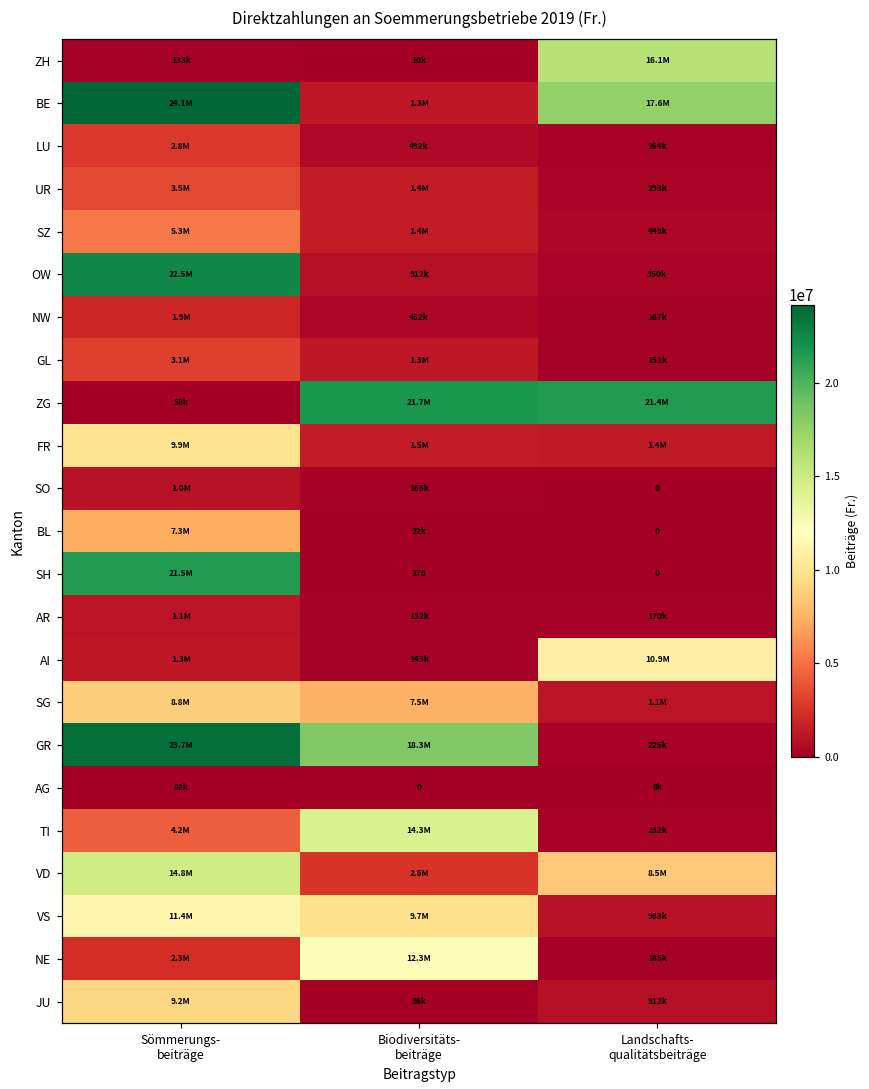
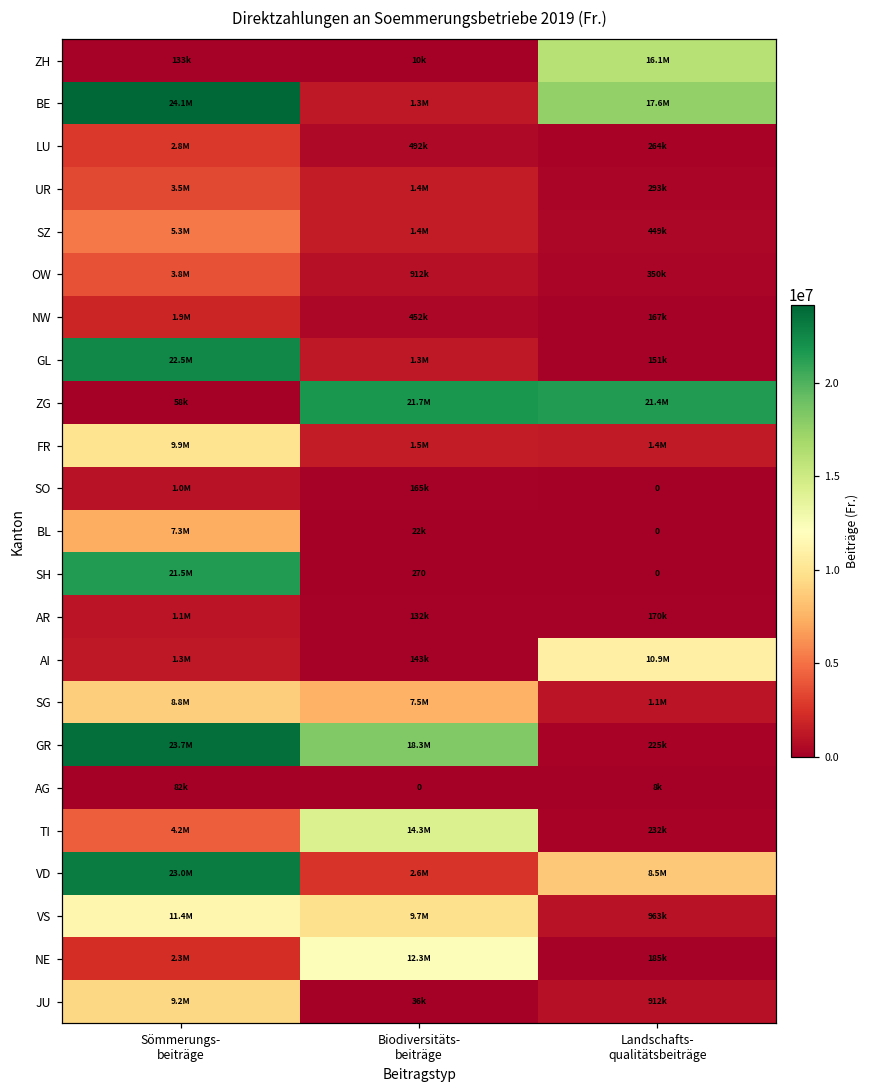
  {
    "ZH": {
      "Sömmerungs- beiträge": "133k",
      "Biodiversitäts- beiträge": "10k",
      "Landschafts- qualitätsbeiträge": "16.1M"
    },
    "BE": {
      "Sömmerungs- beiträge": "24.1M",
      "Biodiversitäts- beiträge": "1.3M",
      "Landschafts- qualitätsbeiträge": "17.6M"
    },
    "LU": {
      "Sömmerungs- beiträge": "2.8M",
      "Biodiversitäts- beiträge": "492k",
      "Landschafts- qualitätsbeiträge": "264k"
    },
    "UR": {
      "Sömmerungs- beiträge": "3.5M",
      "Biodiversitäts- beiträge": "1.4M",
      "Landschafts- qualitätsbeiträge": "293k"
    },
    "SZ": {
      "Sömmerungs- beiträge": "5.3M",
      "Biodiversitäts- beiträge": "1.4M",
      "Landschafts- qualitätsbeiträge": "449k"
    },
    "OW": {
-     "Sömmerungs- beiträge": "22.5M",
+     "Sömmerungs- beiträge": "3.8M",
      "Biodiversitäts- beiträge": "912k",
      "Landschafts- qualitätsbeiträge": "350k"
    },
    "NW": {
      "Sömmerungs- beiträge": "1.9M",
      "Biodiversitäts- beiträge": "452k",
      "Landschafts- qualitätsbeiträge": "167k"
    },
    "GL": {
-     "Sömmerungs- beiträge": "3.1M",
+     "Sömmerungs- beiträge": "22.5M",
      "Biodiversitäts- beiträge": "1.3M",
      "Landschafts- qualitätsbeiträge": "151k"
    },
    "ZG": {
      "Sömmerungs- beiträge": "58k",
      "Biodiversitäts- beiträge": "21.7M",
      "Landschafts- qualitätsbeiträge": "21.4M"
    },
    "FR": {
      "Sömmerungs- beiträge": "9.9M",
      "Biodiversitäts- beiträge": "1.5M",
      "Landschafts- qualitätsbeiträge": "1.4M"
    },
    "SO": {
      "Sömmerungs- beiträge": "1.0M",
      "Biodiversitäts- beiträge": "165k",
      "Landschafts- qualitätsbeiträge": "0"
    },
    "BL": {
      "Sömmerungs- beiträge": "7.3M",
      "Biodiversitäts- beiträge": "22k",
      "Landschafts- qualitätsbeiträge": "0"
    },
    "SH": {
      "Sömmerungs- beiträge": "21.5M",
      "Biodiversitäts- beiträge": "270",
      "Landschafts- qualitätsbeiträge": "0"
    },
    "AR": {
      "Sömmerungs- beiträge": "1.1M",
      "Biodiversitäts- beiträge": "132k",
      "Landschafts- qualitätsbeiträge": "170k"
    },
    "AI": {
      "Sömmerungs- beiträge": "1.3M",
      "Biodiversitäts- beiträge": "143k",
      "Landschafts- qualitätsbeiträge": "10.9M"
    },
    "SG": {
      "Sömmerungs- beiträge": "8.8M",
      "Biodiversitäts- beiträge": "7.5M",
      "Landschafts- qualitätsbeiträge": "1.1M"
    },
    "GR": {
      "Sömmerungs- beiträge": "23.7M",
      "Biodiversitäts- beiträge": "18.3M",
      "Landschafts- qualitätsbeiträge": "225k"
    },
    "AG": {
      "Sömmerungs- beiträge": "82k",
      "Biodiversitäts- beiträge": "0",
      "Landschafts- qualitätsbeiträge": "8k"
    },
    "TI": {
      "Sömmerungs- beiträge": "4.2M",
      "Biodiversitäts- beiträge": "14.3M",
      "Landschafts- qualitätsbeiträge": "232k"
    },
    "VD": {
-     "Sömmerungs- beiträge": "14.8M",
+     "Sömmerungs- beiträge": "23.0M",
      "Biodiversitäts- beiträge": "2.6M",
      "Landschafts- qualitätsbeiträge": "8.5M"
    },
    "VS": {
      "Sömmerungs- beiträge": "11.4M",
      "Biodiversitäts- beiträge": "9.7M",
      "Landschafts- qualitätsbeiträge": "963k"
    },
    "NE": {
      "Sömmerungs- beiträge": "2.3M",
      "Biodiversitäts- beiträge": "12.3M",
      "Landschafts- qualitätsbeiträge": "185k"
    },
    "JU": {
      "Sömmerungs- beiträge": "9.2M",
      "Biodiversitäts- beiträge": "36k",
      "Landschafts- qualitätsbeiträge": "912k"
    }
  }
